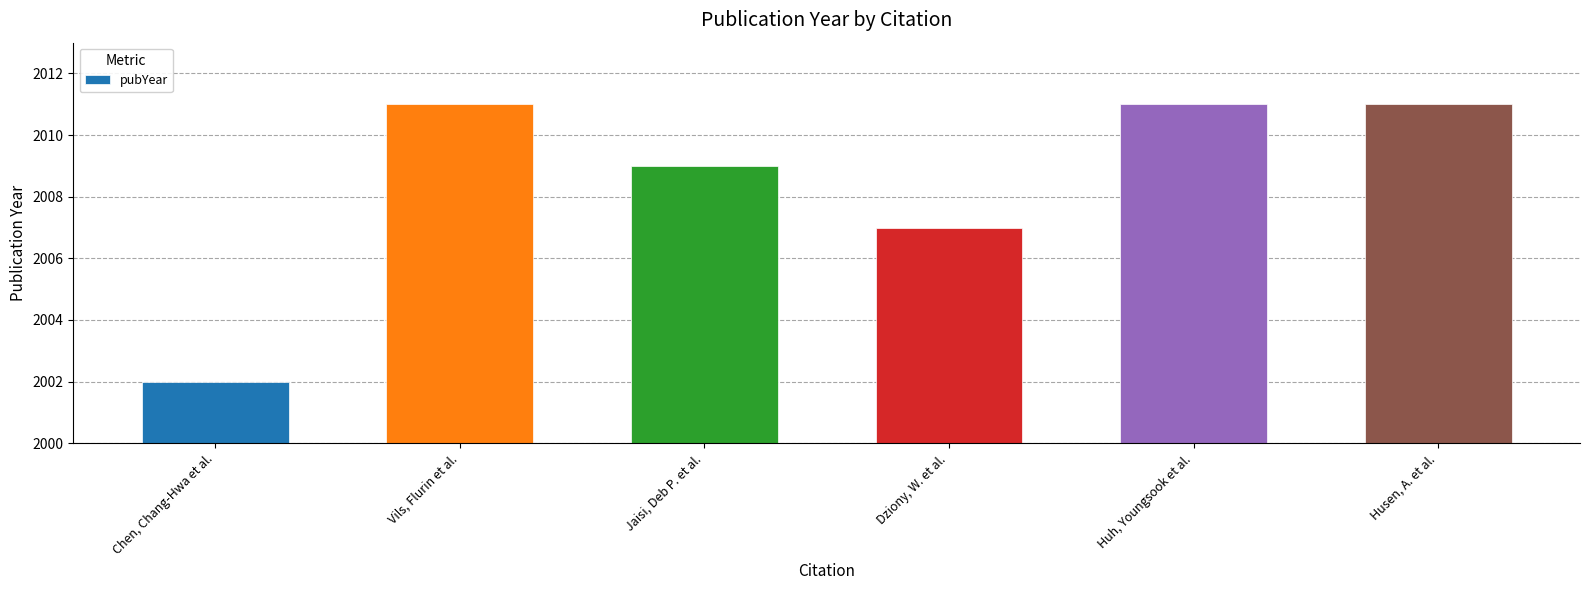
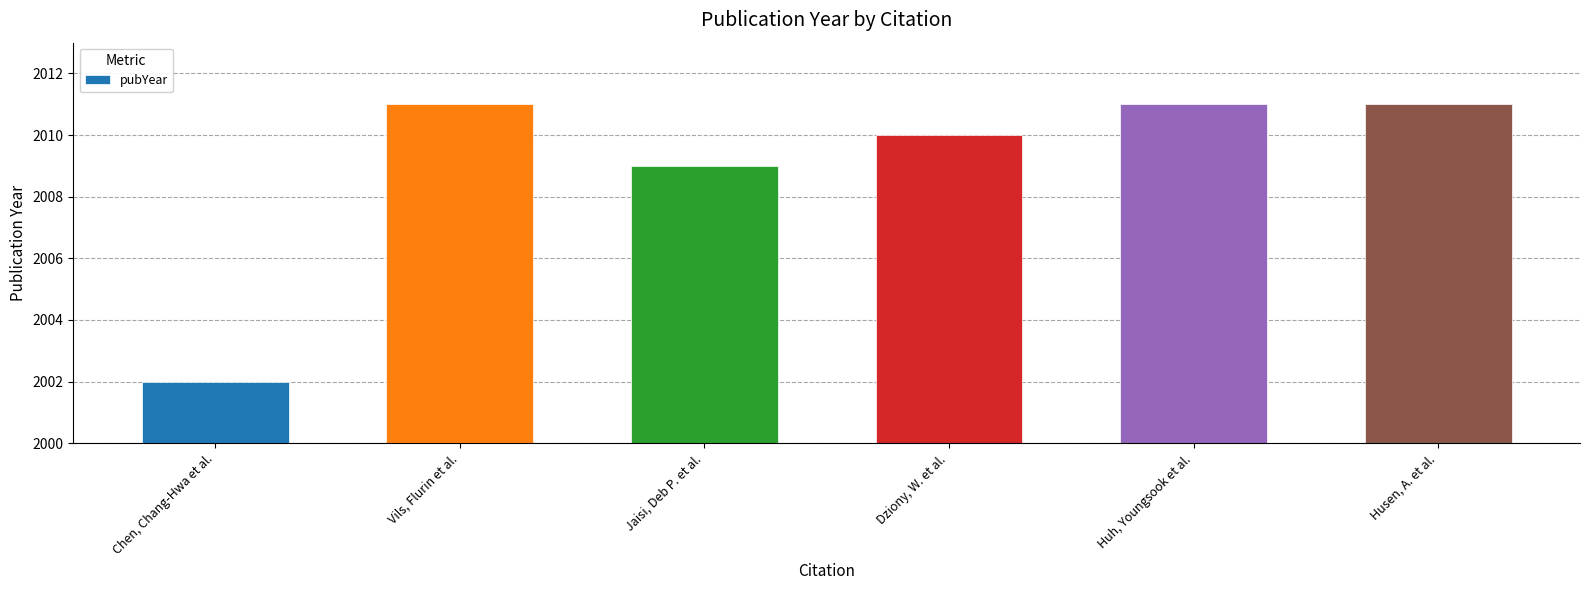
  {
    "Chen, Chang-Hwa et al.": 2002,
    "Vils, Flurin et al.": 2011,
    "Jaisi, Deb P. et al.": 2009,
-   "Dziony, W. et al.": 2007,
+   "Dziony, W. et al.": 2010,
    "Huh, Youngsook et al.": 2011,
    "Husen, A. et al.": 2011
  }
